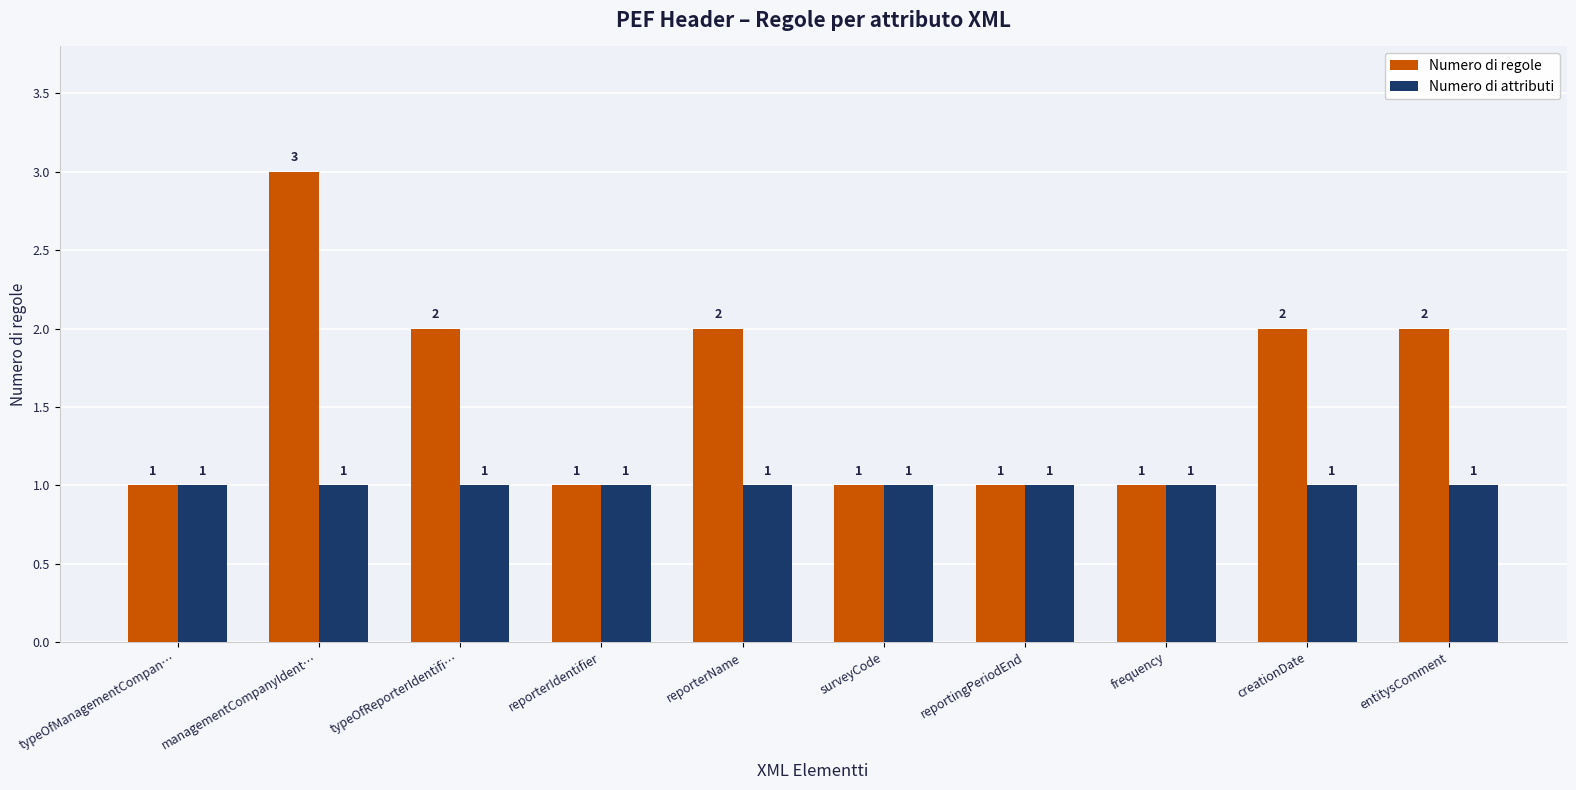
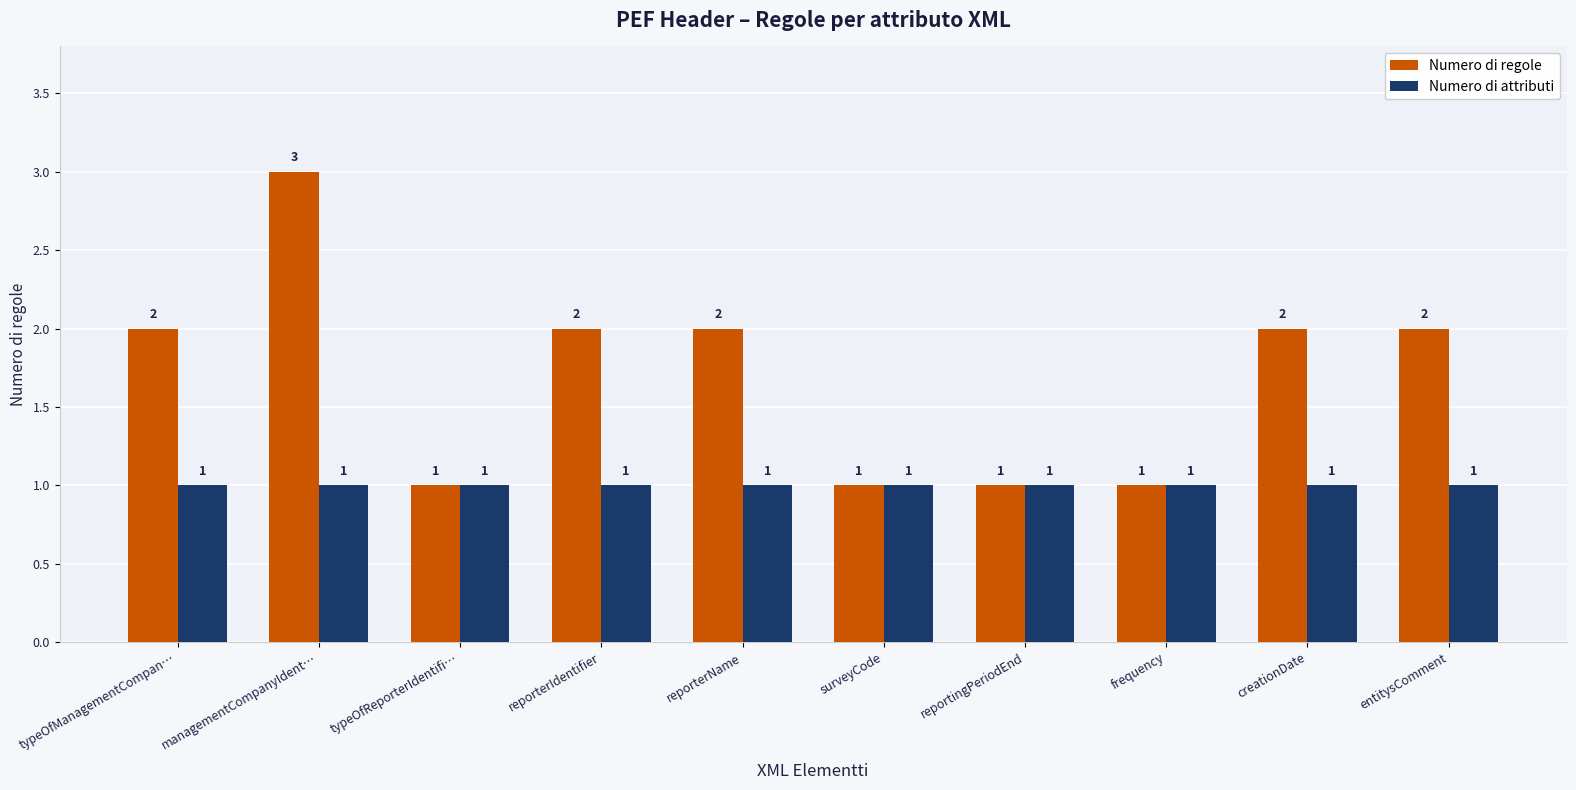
  {
    "Numero di regole": {
-     "typeOfManagementCompan…": 1,
+     "typeOfManagementCompan…": 2,
      "managementCompanyIdent…": 3,
-     "typeOfReporterIdentifi…": 2,
-     "reporterIdentifier": 1,
+     "typeOfReporterIdentifi…": 1,
+     "reporterIdentifier": 2,
      "reporterName": 2,
      "surveyCode": 1,
      "reportingPeriodEnd": 1,
      "frequency": 1,
      "creationDate": 2,
      "entitysComment": 2
    },
    "Numero di attributi": {
      "typeOfManagementCompan…": 1,
      "managementCompanyIdent…": 1,
      "typeOfReporterIdentifi…": 1,
      "reporterIdentifier": 1,
      "reporterName": 1,
      "surveyCode": 1,
      "reportingPeriodEnd": 1,
      "frequency": 1,
      "creationDate": 1,
      "entitysComment": 1
    }
  }
